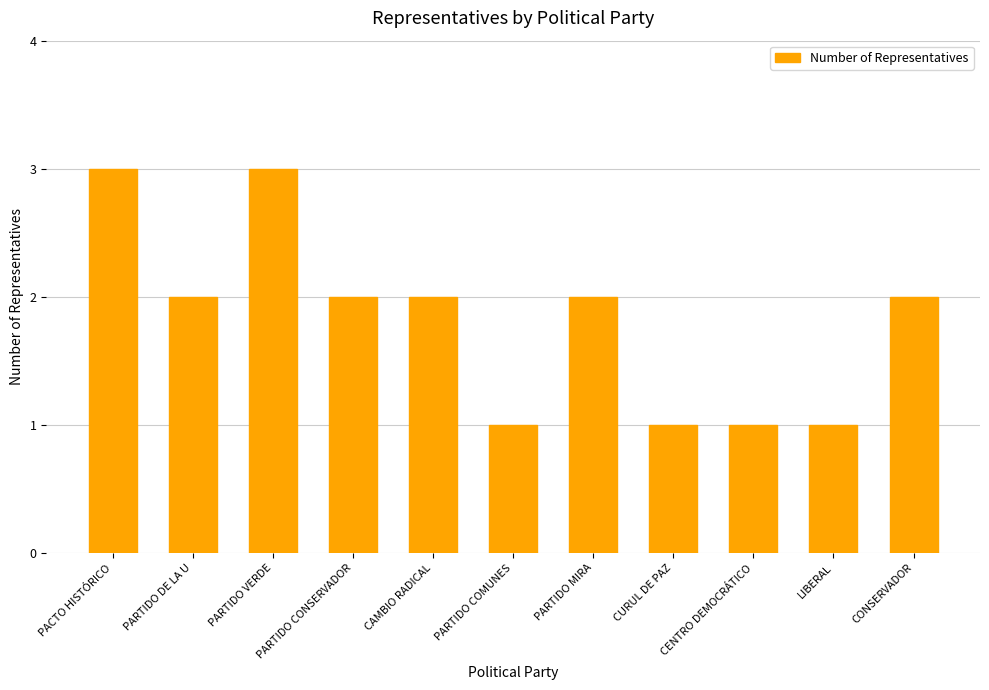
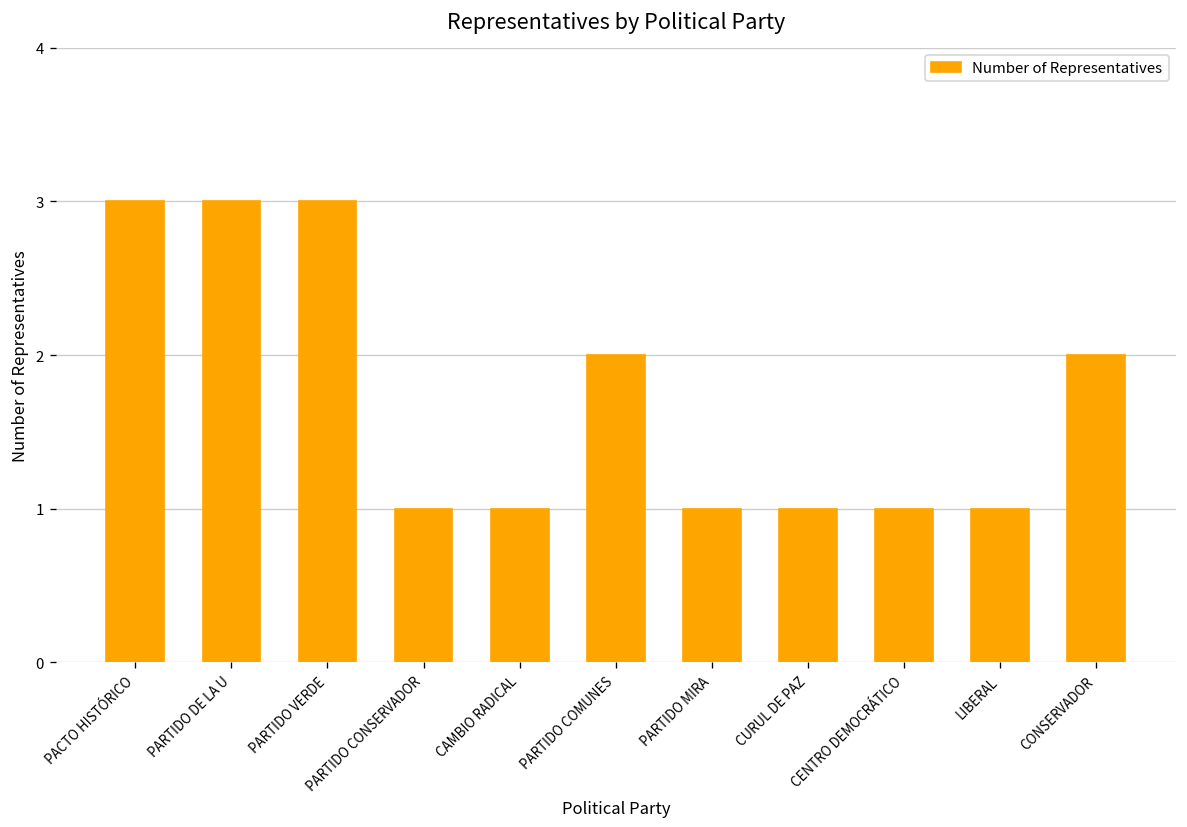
  {
    "PACTO HISTÓRICO": 3,
-   "PARTIDO DE LA U": 2,
+   "PARTIDO DE LA U": 3,
    "PARTIDO VERDE": 3,
-   "PARTIDO CONSERVADOR": 2,
-   "CAMBIO RADICAL": 2,
-   "PARTIDO COMUNES": 1,
-   "PARTIDO MIRA": 2,
+   "PARTIDO CONSERVADOR": 1,
+   "CAMBIO RADICAL": 1,
+   "PARTIDO COMUNES": 2,
+   "PARTIDO MIRA": 1,
    "CURUL DE PAZ": 1,
    "CENTRO DEMOCRÁTICO": 1,
    "LIBERAL": 1,
    "CONSERVADOR": 2
  }
